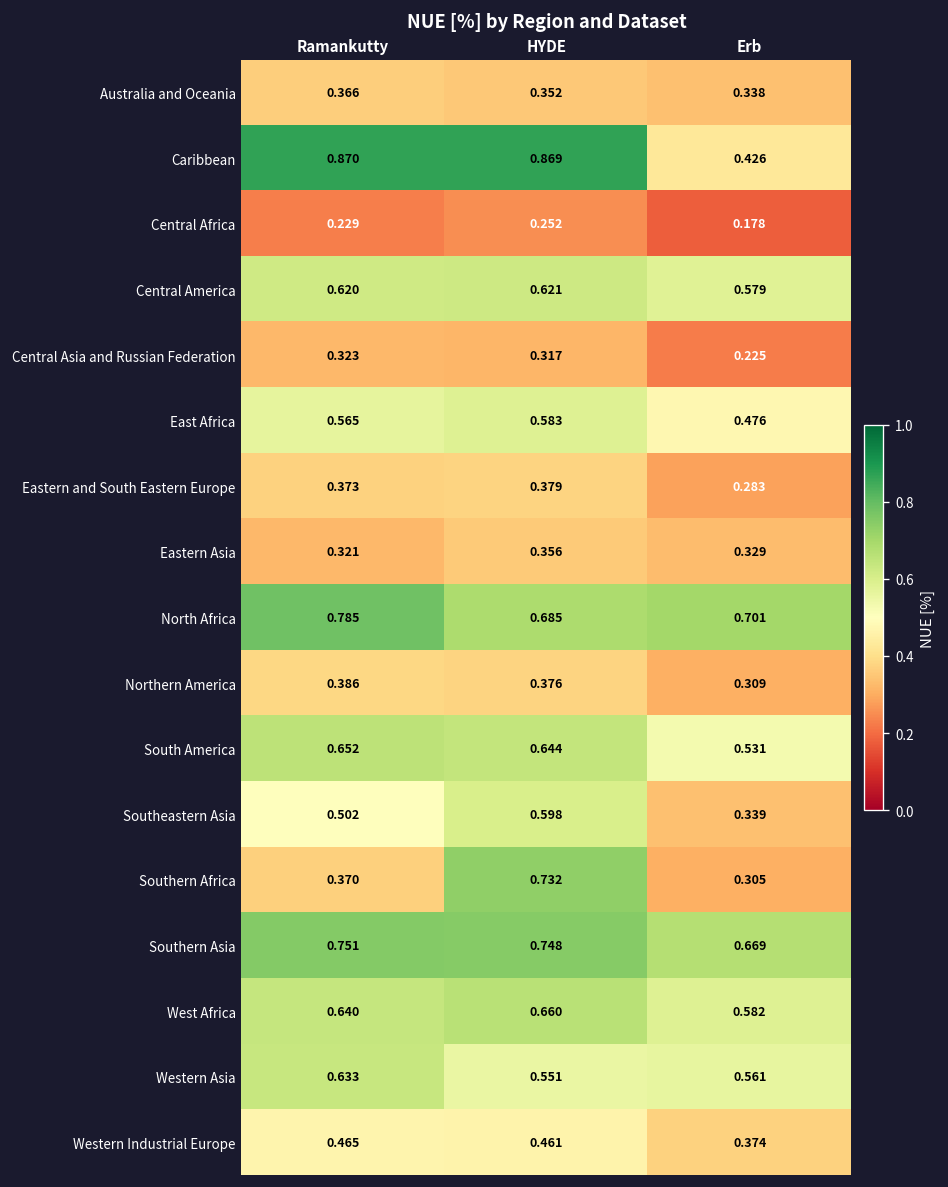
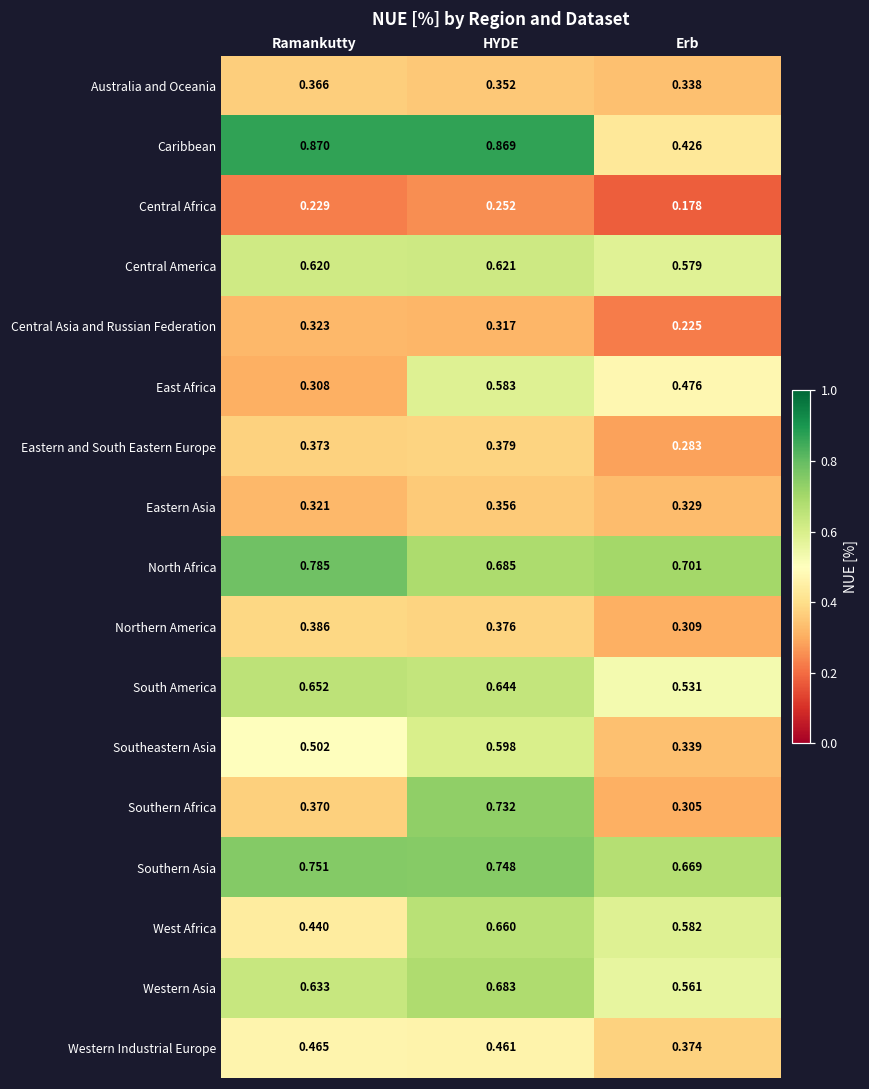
  {
    "Australia and Oceania": {
      "Ramankutty": 0.366,
      "HYDE": 0.352,
      "Erb": 0.338
    },
    "Caribbean": {
      "Ramankutty": 0.870,
      "HYDE": 0.869,
      "Erb": 0.426
    },
    "Central Africa": {
      "Ramankutty": 0.229,
      "HYDE": 0.252,
      "Erb": 0.178
    },
    "Central America": {
      "Ramankutty": 0.620,
      "HYDE": 0.621,
      "Erb": 0.579
    },
    "Central Asia and Russian Federation": {
      "Ramankutty": 0.323,
      "HYDE": 0.317,
      "Erb": 0.225
    },
    "East Africa": {
-     "Ramankutty": 0.565,
+     "Ramankutty": 0.308,
      "HYDE": 0.583,
      "Erb": 0.476
    },
    "Eastern and South Eastern Europe": {
      "Ramankutty": 0.373,
      "HYDE": 0.379,
      "Erb": 0.283
    },
    "Eastern Asia": {
      "Ramankutty": 0.321,
      "HYDE": 0.356,
      "Erb": 0.329
    },
    "North Africa": {
      "Ramankutty": 0.785,
      "HYDE": 0.685,
      "Erb": 0.701
    },
    "Northern America": {
      "Ramankutty": 0.386,
      "HYDE": 0.376,
      "Erb": 0.309
    },
    "South America": {
      "Ramankutty": 0.652,
      "HYDE": 0.644,
      "Erb": 0.531
    },
    "Southeastern Asia": {
      "Ramankutty": 0.502,
      "HYDE": 0.598,
      "Erb": 0.339
    },
    "Southern Africa": {
      "Ramankutty": 0.370,
      "HYDE": 0.732,
      "Erb": 0.305
    },
    "Southern Asia": {
      "Ramankutty": 0.751,
      "HYDE": 0.748,
      "Erb": 0.669
    },
    "West Africa": {
-     "Ramankutty": 0.640,
+     "Ramankutty": 0.440,
      "HYDE": 0.660,
      "Erb": 0.582
    },
    "Western Asia": {
      "Ramankutty": 0.633,
-     "HYDE": 0.551,
+     "HYDE": 0.683,
      "Erb": 0.561
    },
    "Western Industrial Europe": {
      "Ramankutty": 0.465,
      "HYDE": 0.461,
      "Erb": 0.374
    }
  }
